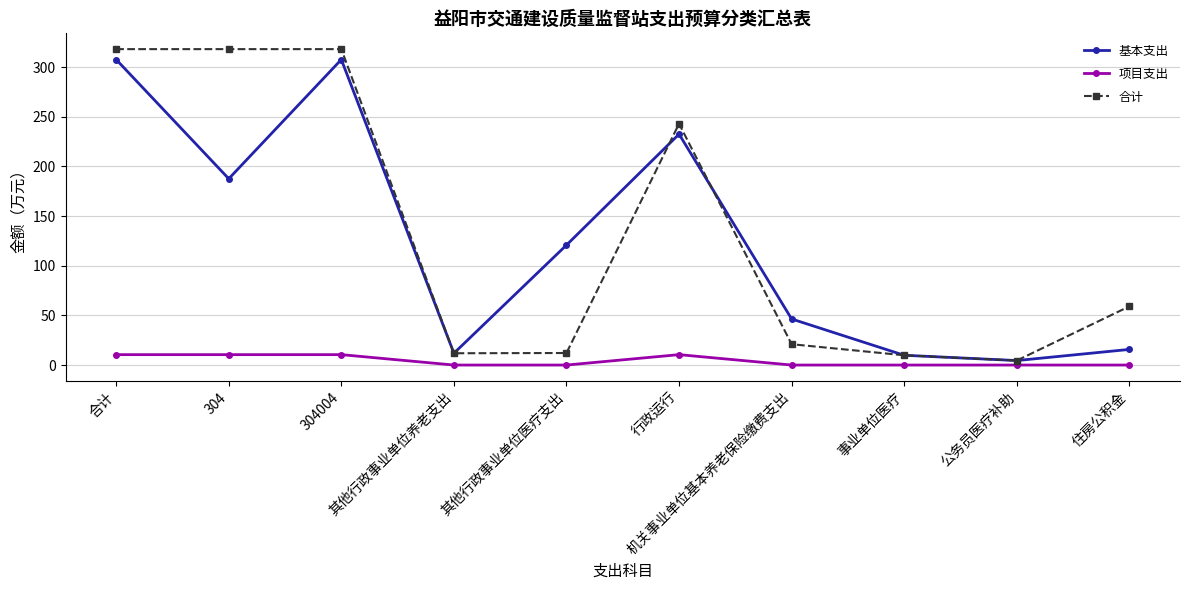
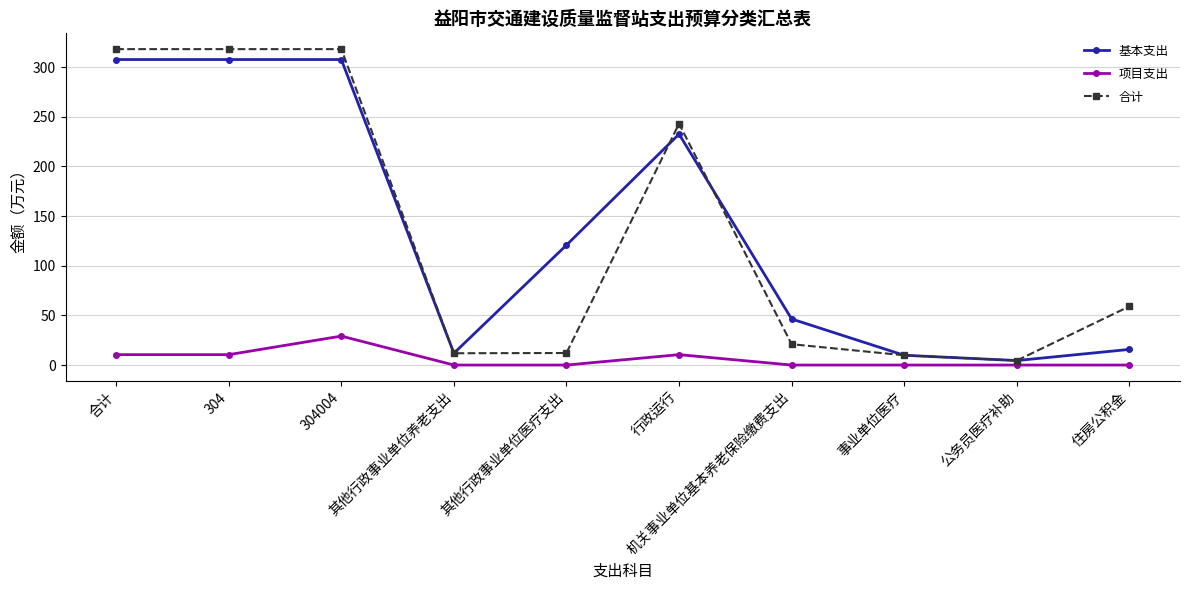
  {
    "基本支出": {
      "合计": 310,
-     "304": 190,
+     "304": 310,
      "304004": 310,
      "其他行政事业单位医疗支出": 120,
      "行政运行": 230,
      "机关事业单位基本养老保险缴费支出": 50,
      "住房公积金": 20
    },
    "项目支出": {
      "合计": 10,
      "304": 10,
-     "304004": 10,
+     "304004": 30,
      "其他行政事业单位养老支出": 0,
      "其他行政事业单位医疗支出": 0,
      "行政运行": 10,
      "机关事业单位基本养老保险缴费支出": 0,
      "事业单位医疗": 0,
      "公务员医疗补助": 0,
      "住房公积金": 0
    },
    "合计": {
      "合计": 320,
      "304": 320,
      "304004": 320,
      "其他行政事业单位医疗支出": 10,
      "行政运行": 240,
      "机关事业单位基本养老保险缴费支出": 20,
      "住房公积金": 60
    }
  }
